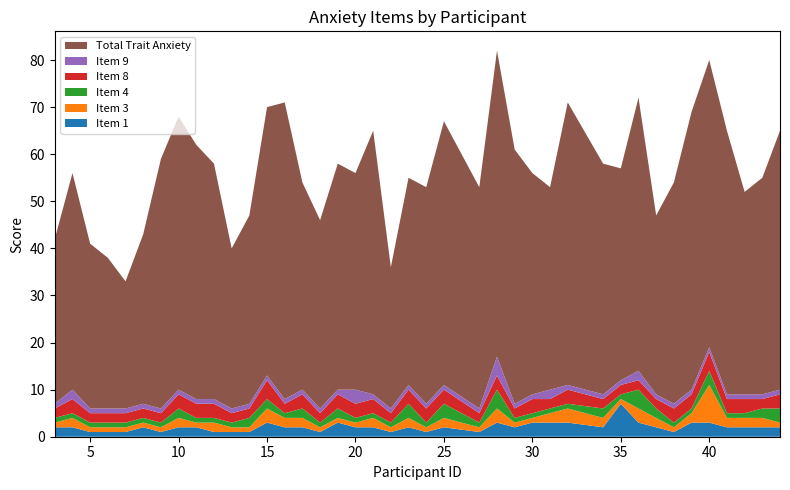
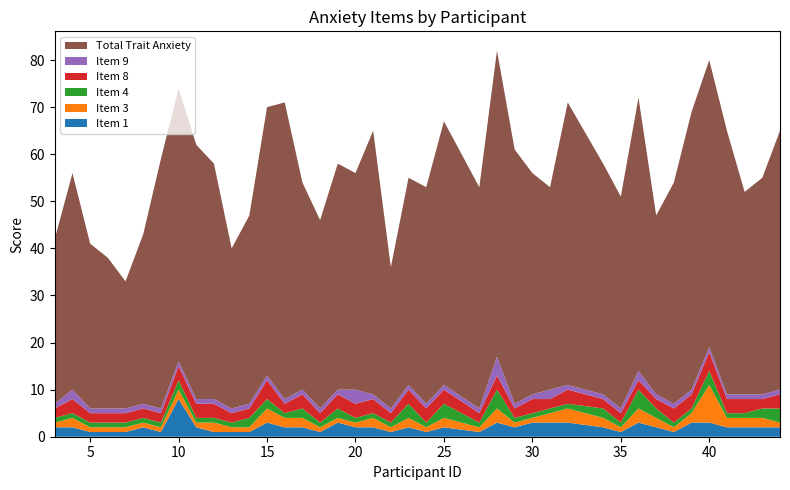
  {
    "Item 1": {
-     "10": 2,
-     "35": 7
+     "10": 8,
+     "35": 1
    },
    "Total Trait Anxiety": {
      "5": 35,
      "15": 57,
      "20": 46,
      "25": 56,
      "30": 47,
      "35": 45,
      "40": 61
    }
  }
